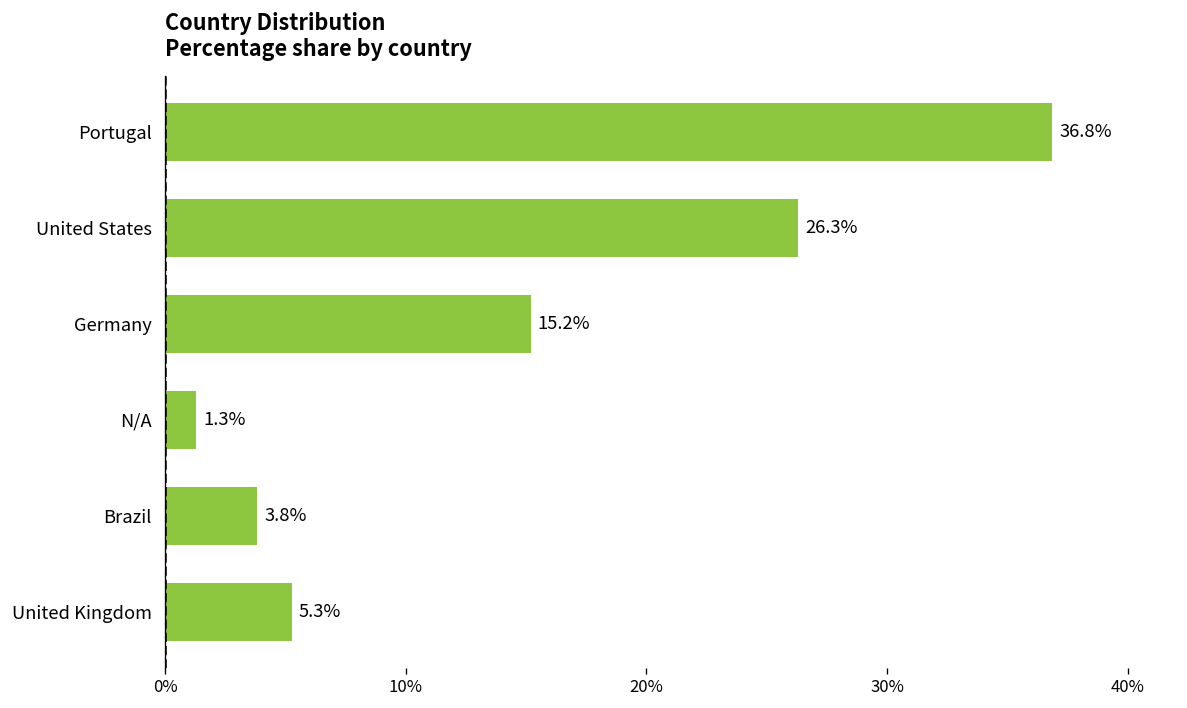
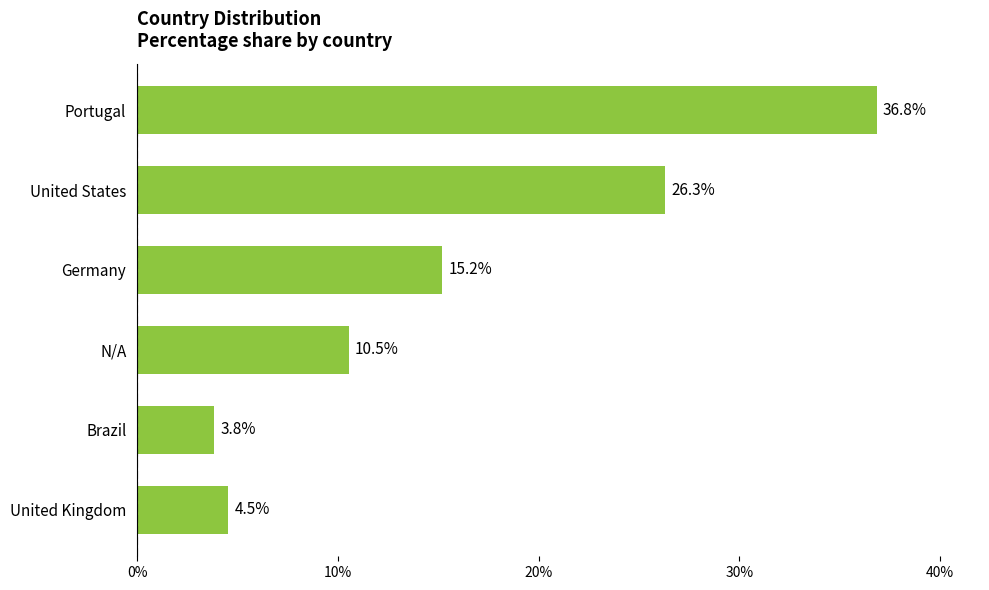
  {
    "Portugal": "36.8%",
    "United States": "26.3%",
    "Germany": "15.2%",
-   "N/A": "1.3%",
+   "N/A": "10.5%",
    "Brazil": "3.8%",
-   "United Kingdom": "5.3%"
+   "United Kingdom": "4.5%"
  }
